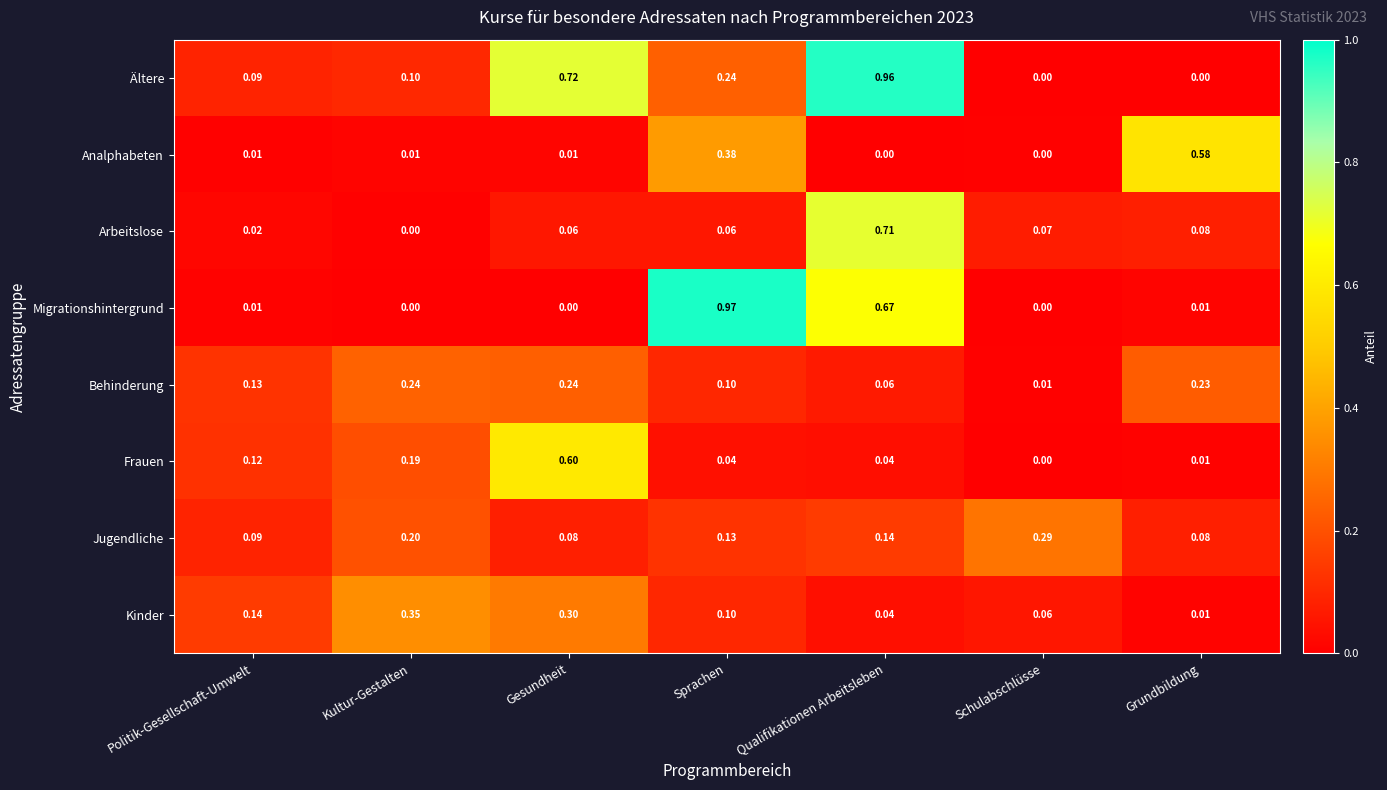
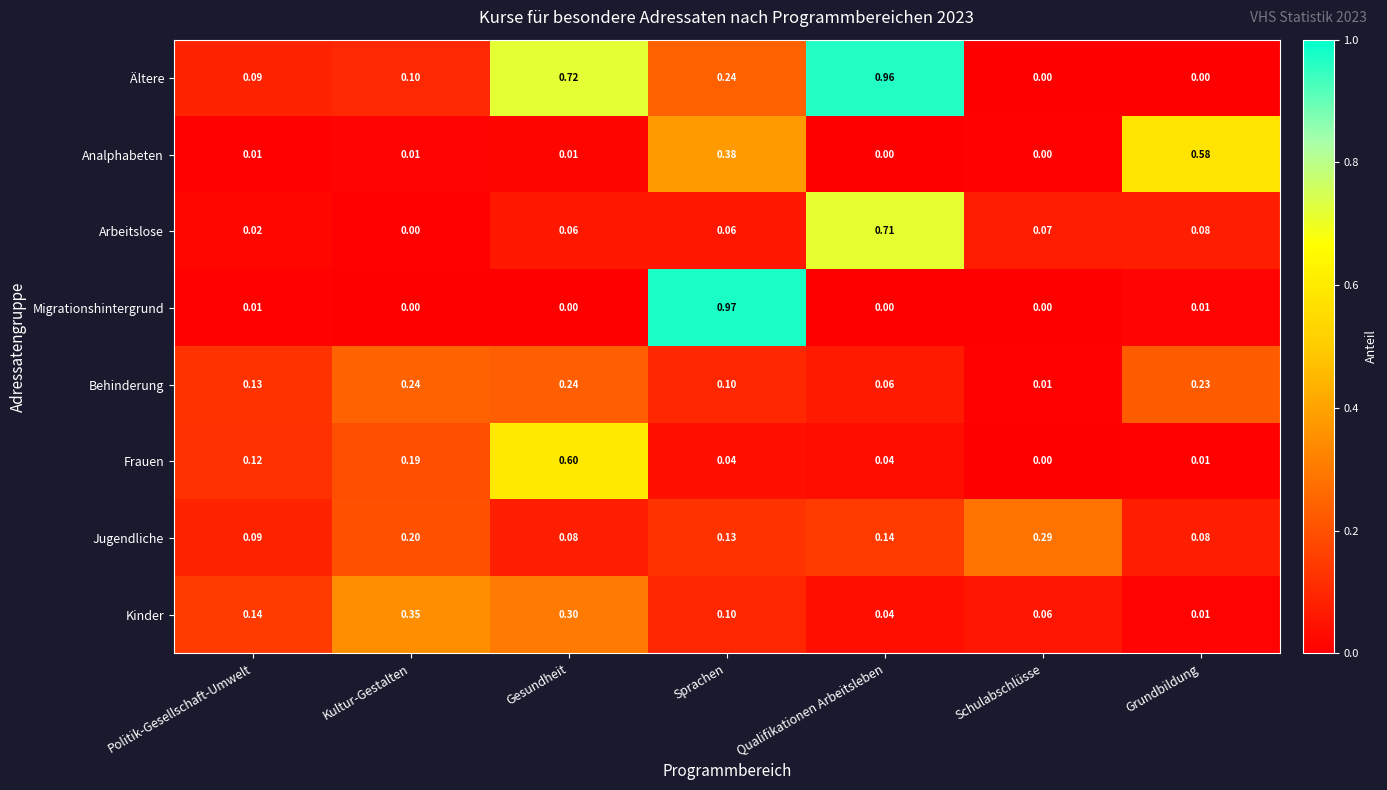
  {
    "Ältere": {
      "Politik-Gesellschaft-Umwelt": 0.09,
      "Kultur-Gestalten": 0.10,
      "Gesundheit": 0.72,
      "Sprachen": 0.24,
      "Qualifikationen Arbeitsleben": 0.96,
      "Schulabschlüsse": 0.00,
      "Grundbildung": 0.00
    },
    "Analphabeten": {
      "Politik-Gesellschaft-Umwelt": 0.01,
      "Kultur-Gestalten": 0.01,
      "Gesundheit": 0.01,
      "Sprachen": 0.38,
      "Qualifikationen Arbeitsleben": 0.00,
      "Schulabschlüsse": 0.00,
      "Grundbildung": 0.58
    },
    "Arbeitslose": {
      "Politik-Gesellschaft-Umwelt": 0.02,
      "Kultur-Gestalten": 0.00,
      "Gesundheit": 0.06,
      "Sprachen": 0.06,
      "Qualifikationen Arbeitsleben": 0.71,
      "Schulabschlüsse": 0.07,
      "Grundbildung": 0.08
    },
    "Migrationshintergrund": {
      "Politik-Gesellschaft-Umwelt": 0.01,
      "Kultur-Gestalten": 0.00,
      "Gesundheit": 0.00,
      "Sprachen": 0.97,
-     "Qualifikationen Arbeitsleben": 0.67,
+     "Qualifikationen Arbeitsleben": 0.00,
      "Schulabschlüsse": 0.00,
      "Grundbildung": 0.01
    },
    "Behinderung": {
      "Politik-Gesellschaft-Umwelt": 0.13,
      "Kultur-Gestalten": 0.24,
      "Gesundheit": 0.24,
      "Sprachen": 0.10,
      "Qualifikationen Arbeitsleben": 0.06,
      "Schulabschlüsse": 0.01,
      "Grundbildung": 0.23
    },
    "Frauen": {
      "Politik-Gesellschaft-Umwelt": 0.12,
      "Kultur-Gestalten": 0.19,
      "Gesundheit": 0.60,
      "Sprachen": 0.04,
      "Qualifikationen Arbeitsleben": 0.04,
      "Schulabschlüsse": 0.00,
      "Grundbildung": 0.01
    },
    "Jugendliche": {
      "Politik-Gesellschaft-Umwelt": 0.09,
      "Kultur-Gestalten": 0.20,
      "Gesundheit": 0.08,
      "Sprachen": 0.13,
      "Qualifikationen Arbeitsleben": 0.14,
      "Schulabschlüsse": 0.29,
      "Grundbildung": 0.08
    },
    "Kinder": {
      "Politik-Gesellschaft-Umwelt": 0.14,
      "Kultur-Gestalten": 0.35,
      "Gesundheit": 0.30,
      "Sprachen": 0.10,
      "Qualifikationen Arbeitsleben": 0.04,
      "Schulabschlüsse": 0.06,
      "Grundbildung": 0.01
    }
  }
